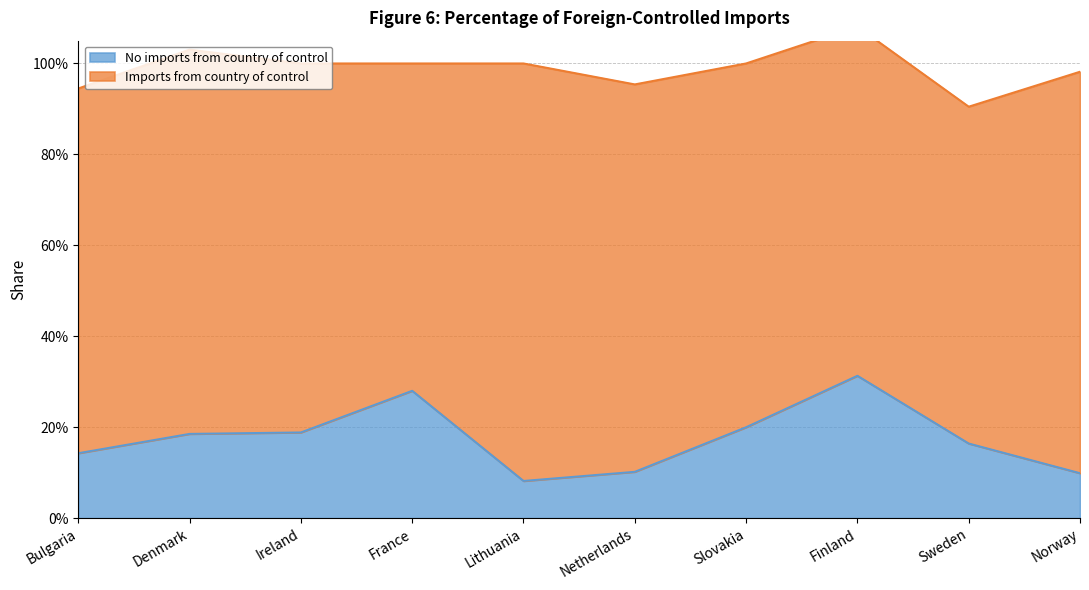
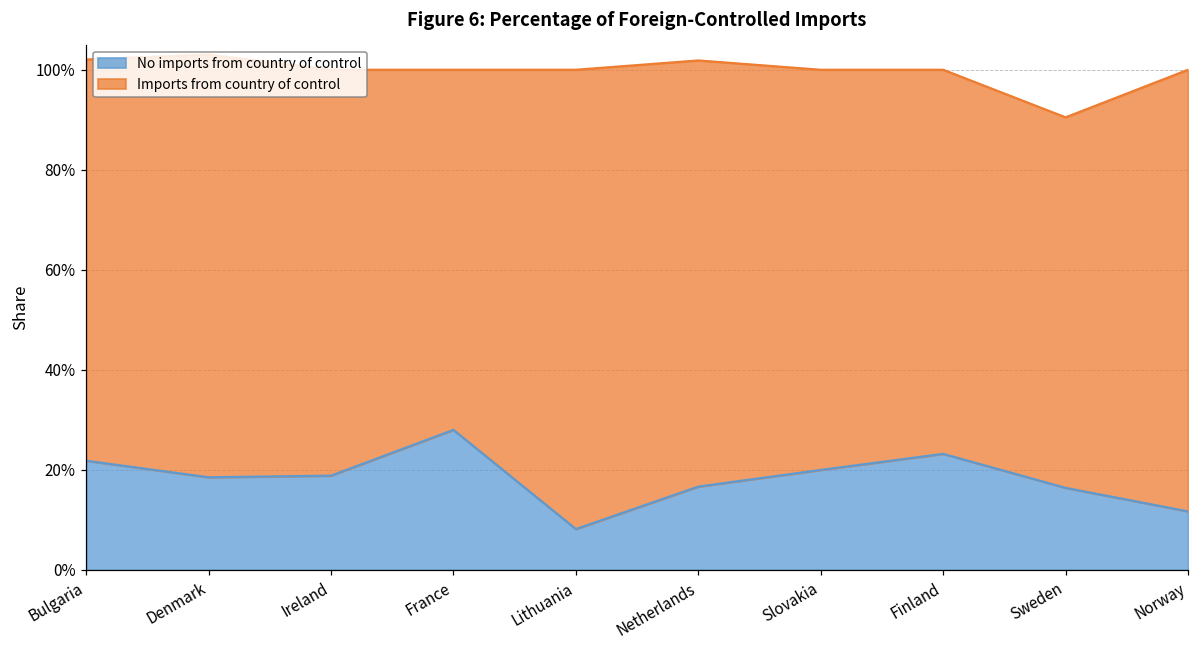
  {
    "No imports from country of control": {
-     "Bulgaria": "14%",
+     "Bulgaria": "22%",
      "Denmark": "19%",
      "Ireland": "19%",
      "France": "28%",
      "Lithuania": "8%",
-     "Netherlands": "10%",
+     "Netherlands": "17%",
      "Slovakia": "20%",
-     "Finland": "31%",
+     "Finland": "23%",
      "Sweden": "16%",
-     "Norway": "10%"
+     "Norway": "12%"
    },
    "Imports from country of control": {
      "Bulgaria": "80%",
      "France": "72%",
      "Lithuania": "92%",
      "Netherlands": "85%",
      "Slovakia": "80%",
      "Sweden": "74%",
      "Norway": "88%"
    }
  }
